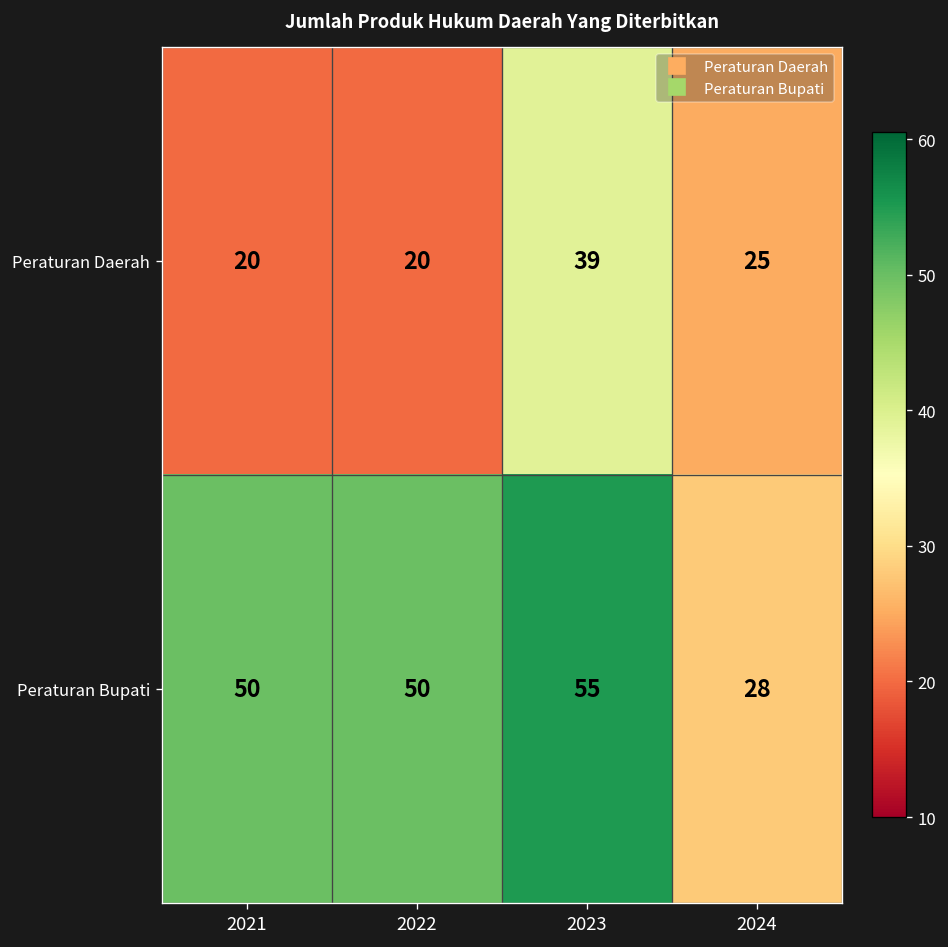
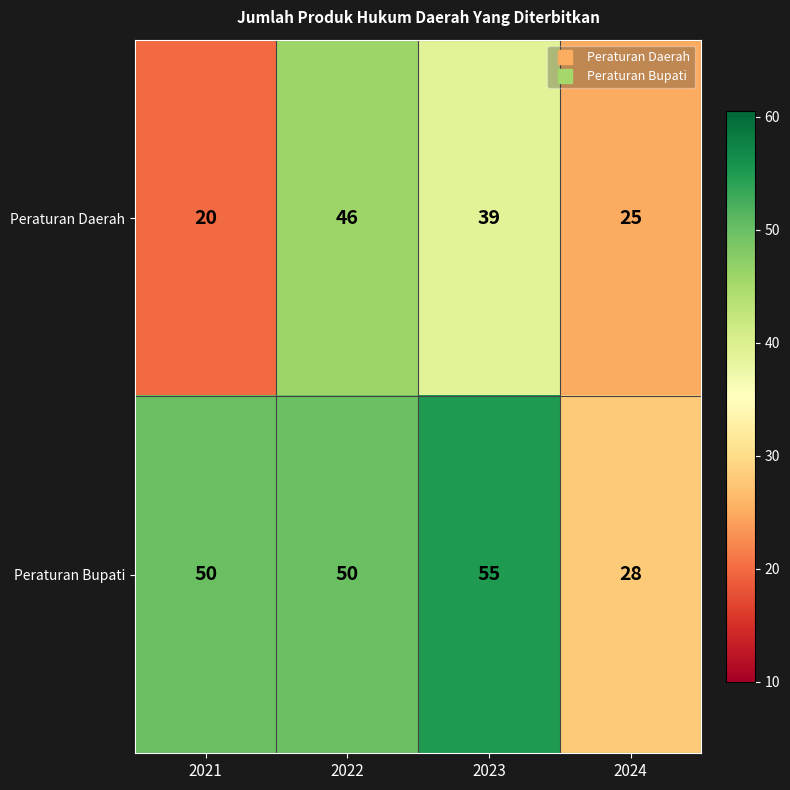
  {
    "Peraturan Daerah": {
      "2021": 20,
-     "2022": 20,
+     "2022": 46,
      "2023": 39,
      "2024": 25
    },
    "Peraturan Bupati": {
      "2021": 50,
      "2022": 50,
      "2023": 55,
      "2024": 28
    }
  }
